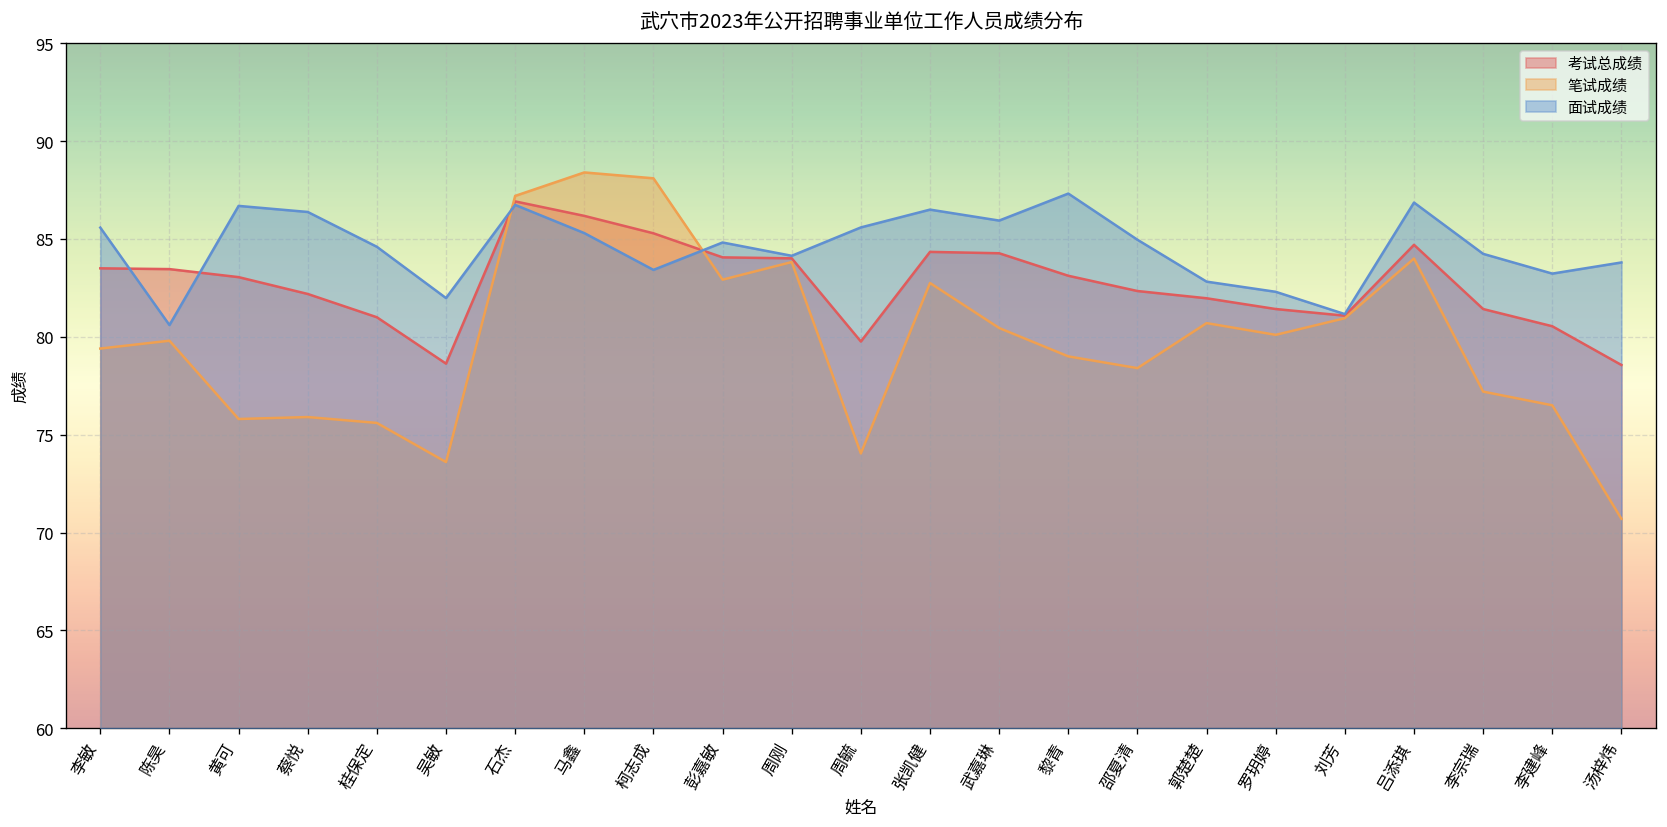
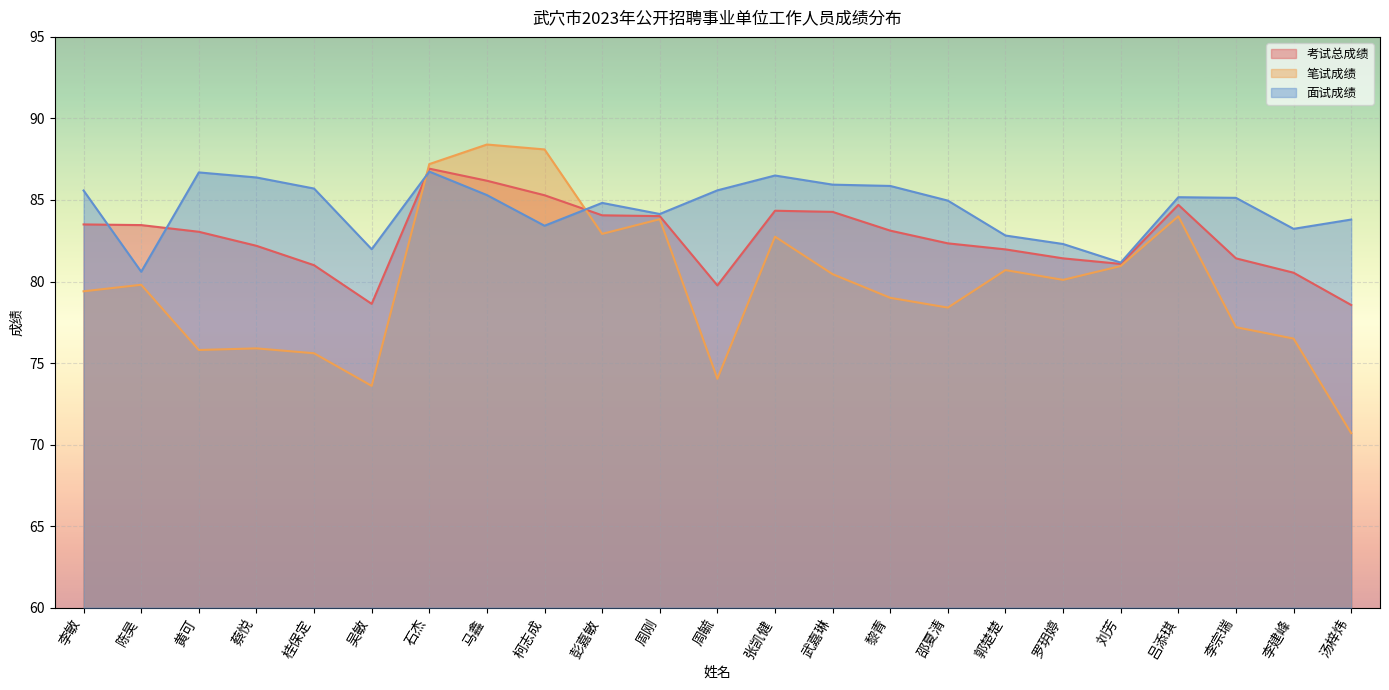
  {
    "面试成绩": {
      "李敏": 85.6,
      "陈昊": 80.6,
      "黄可": 86.7,
      "蔡悦": 86.4,
-     "桂保定": 84.6,
+     "桂保定": 85.7,
      "吴敏": 82.0,
      "石杰": 86.7,
      "马鑫": 85.3,
      "柯志成": 83.4,
      "彭嘉敏": 84.8,
      "周毓": 85.6,
      "张凯健": 86.5,
      "武嘉琳": 85.9,
-     "黎青": 87.3,
+     "黎青": 85.9,
      "邵夏清": 85.0,
      "郭楚楚": 82.8,
      "罗玥婷": 82.3,
-     "吕添琪": 86.9,
-     "李宗瑞": 84.2,
+     "吕添琪": 85.2,
+     "李宗瑞": 85.1,
      "李建峰": 83.2,
      "汤梓炜": 83.8
    }
  }
